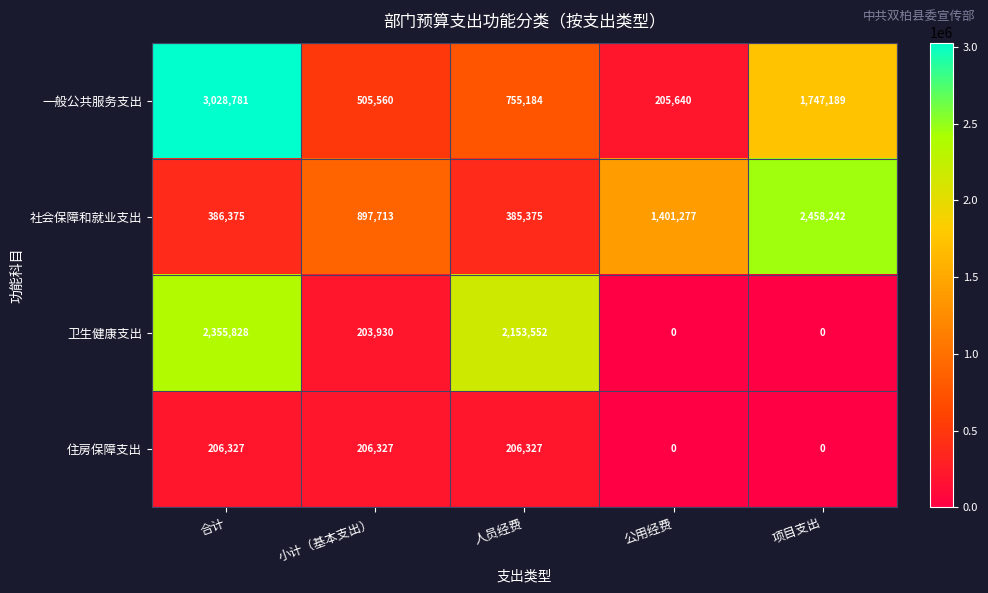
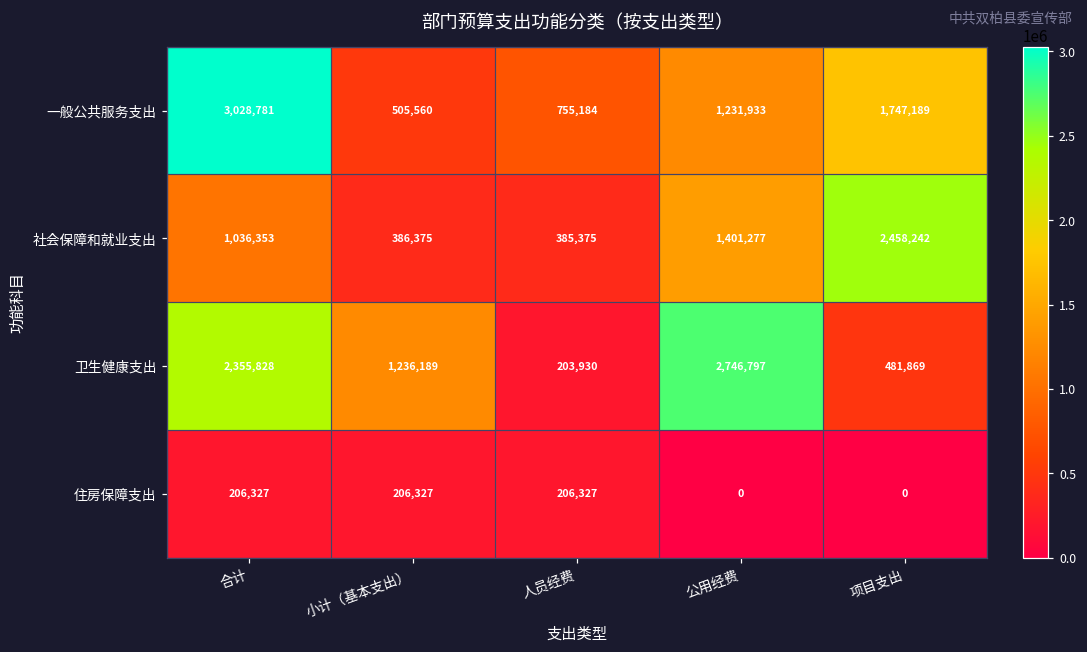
  {
    "一般公共服务支出": {
      "合计": "3,028,781",
      "小计（基本支出）": "505,560",
      "人员经费": "755,184",
-     "公用经费": "205,640",
+     "公用经费": "1,231,933",
      "项目支出": "1,747,189"
    },
    "社会保障和就业支出": {
-     "合计": "386,375",
-     "小计（基本支出）": "897,713",
+     "合计": "1,036,353",
+     "小计（基本支出）": "386,375",
      "人员经费": "385,375",
      "公用经费": "1,401,277",
      "项目支出": "2,458,242"
    },
    "卫生健康支出": {
      "合计": "2,355,828",
-     "小计（基本支出）": "203,930",
-     "人员经费": "2,153,552",
-     "公用经费": "0",
-     "项目支出": "0"
+     "小计（基本支出）": "1,236,189",
+     "人员经费": "203,930",
+     "公用经费": "2,746,797",
+     "项目支出": "481,869"
    },
    "住房保障支出": {
      "合计": "206,327",
      "小计（基本支出）": "206,327",
      "人员经费": "206,327",
      "公用经费": "0",
      "项目支出": "0"
    }
  }
